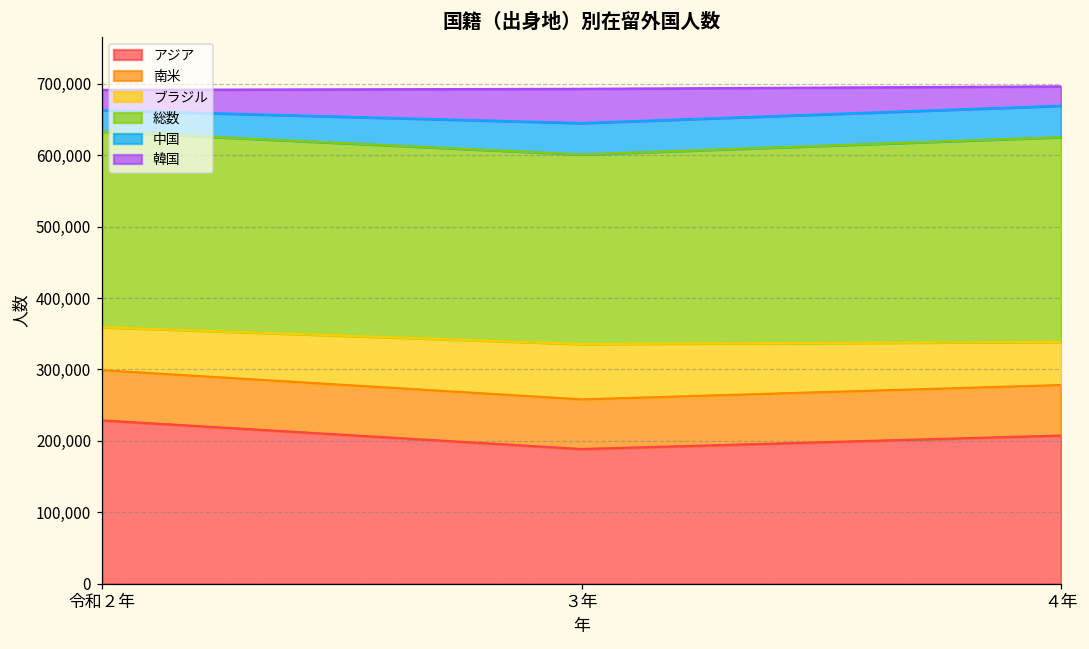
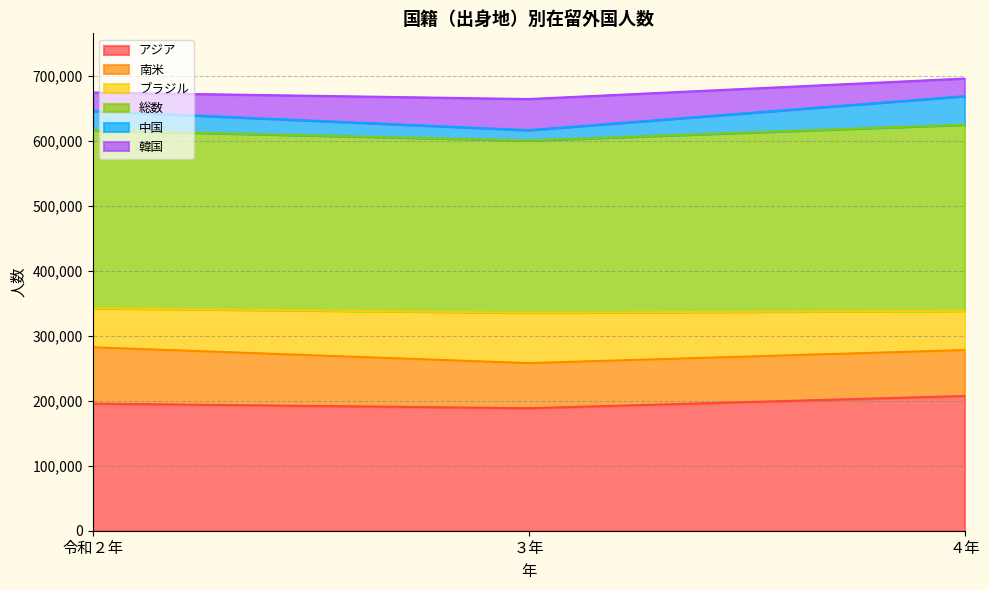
  {
    "アジア": {
-     "令和２年": "230,000",
+     "令和２年": "200,000",
      "３年": "190,000",
      "４年": "210,000"
    },
    "南米": {
-     "令和２年": "70,000",
+     "令和２年": "90,000",
      "３年": "70,000",
      "４年": "70,000"
    },
    "ブラジル": {
      "令和２年": "60,000",
      "３年": "80,000",
      "４年": "60,000"
    },
    "総数": {
      "令和２年": "270,000",
      "３年": "270,000",
      "４年": "290,000"
    },
    "中国": {
      "令和２年": "30,000",
-     "３年": "40,000",
+     "３年": "20,000",
      "４年": "40,000"
    },
    "韓国": {
      "令和２年": "30,000",
      "３年": "50,000",
      "４年": "30,000"
    }
  }
